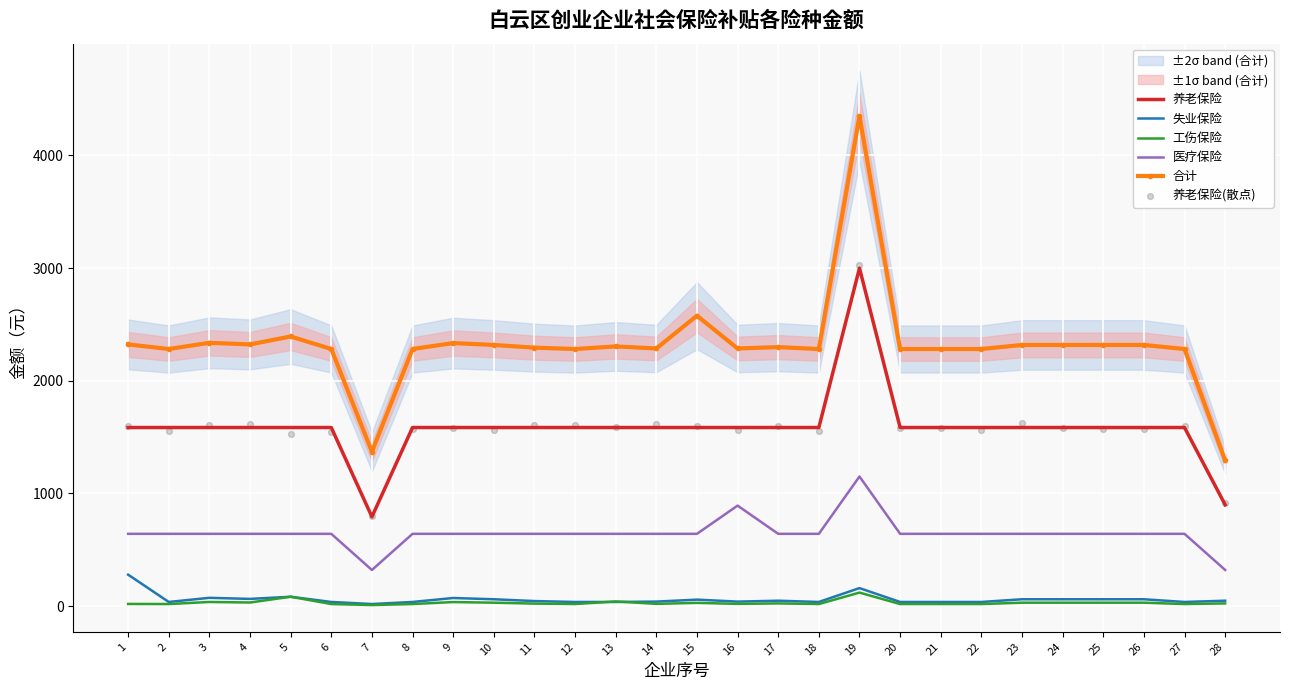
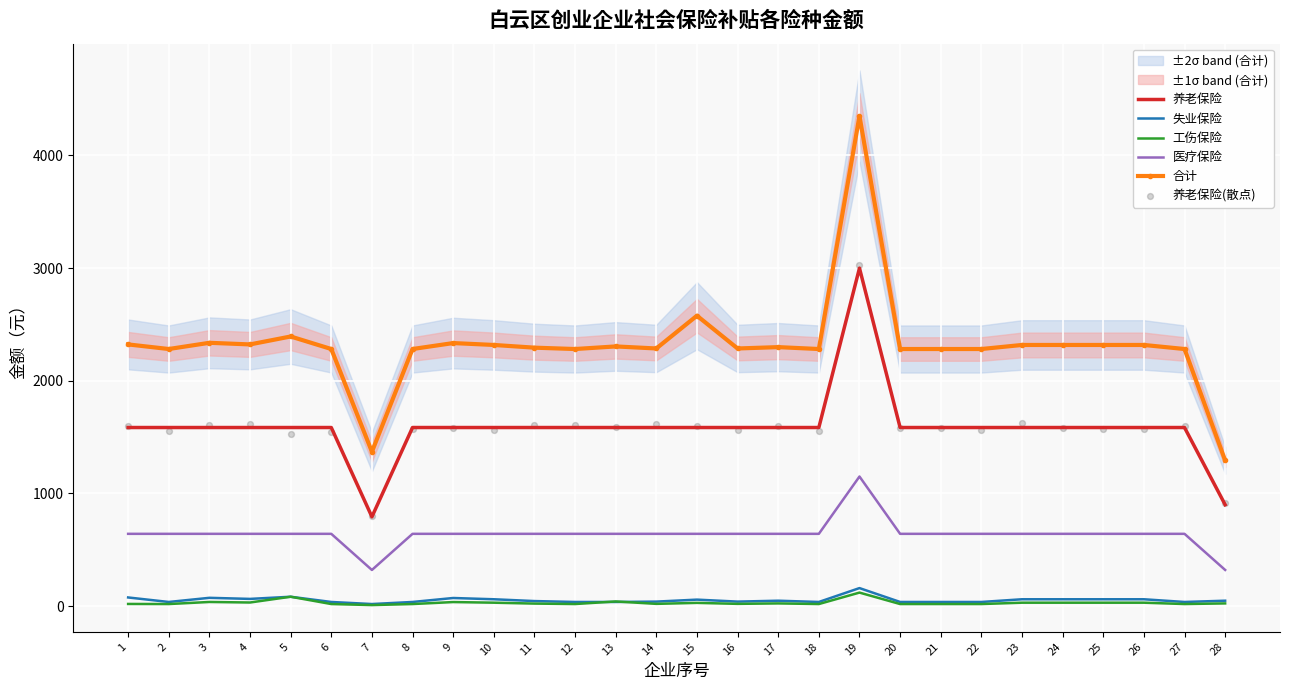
  {
    "养老保险": {
      "2": 1590,
      "4": 1590,
      "5": 1590,
      "6": 1590,
      "10": 1590,
      "11": 1590,
      "12": 1590,
      "14": 1590,
      "16": 1590,
      "18": 1590,
      "19": 3000,
      "23": 1590
    },
    "失业保险": {
-     "1": 280,
+     "1": 80,
      "3": 70,
      "4": 60,
      "9": 70,
      "10": 60,
      "15": 60,
      "17": 50,
      "19": 160,
      "23": 60,
      "24": 60,
      "25": 60,
      "26": 60,
      "28": 50
    },
    "工伤保险": {
      "1": 20,
      "3": 40,
      "4": 30,
      "9": 40,
      "10": 30,
      "15": 30,
      "17": 20,
      "19": 120,
      "23": 30,
      "24": 30,
      "25": 30,
      "26": 30,
      "28": 20
    },
    "医疗保险": {
      "1": 640,
      "2": 640,
      "3": 640,
      "4": 640,
      "5": 640,
      "6": 640,
      "7": 320,
      "8": 640,
      "9": 640,
      "10": 640,
      "11": 640,
      "12": 640,
      "13": 640,
      "14": 640,
      "15": 640,
-     "16": 890,
+     "16": 640,
      "17": 640,
      "18": 640,
      "19": 1150,
      "20": 640,
      "21": 640,
      "22": 640,
      "23": 640,
      "24": 640,
      "25": 640,
      "26": 640,
      "27": 640,
      "28": 320
    },
    "合计": {
      "1": 2320,
      "2": 2280,
      "3": 2340,
      "4": 2320,
      "5": 2390,
      "6": 2280,
      "7": 1370,
      "8": 2280,
      "9": 2330,
      "10": 2320,
      "11": 2290,
      "12": 2280,
      "13": 2300,
      "14": 2290,
      "15": 2580,
      "16": 2290,
      "17": 2300,
      "18": 2280,
      "19": 4350,
      "20": 2280,
      "21": 2280,
      "22": 2280,
      "23": 2320,
      "24": 2320,
      "25": 2320,
      "26": 2320,
      "27": 2280,
      "28": 1290
    }
  }
